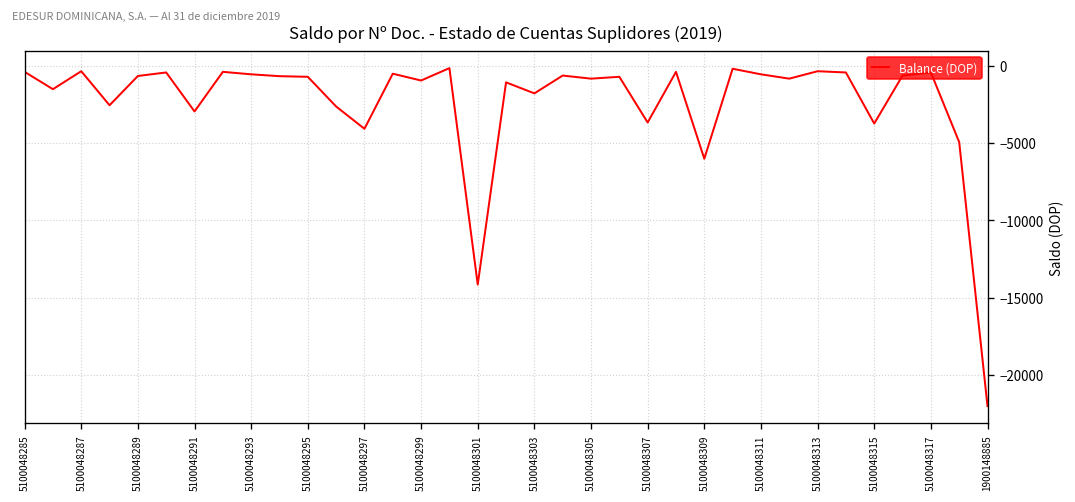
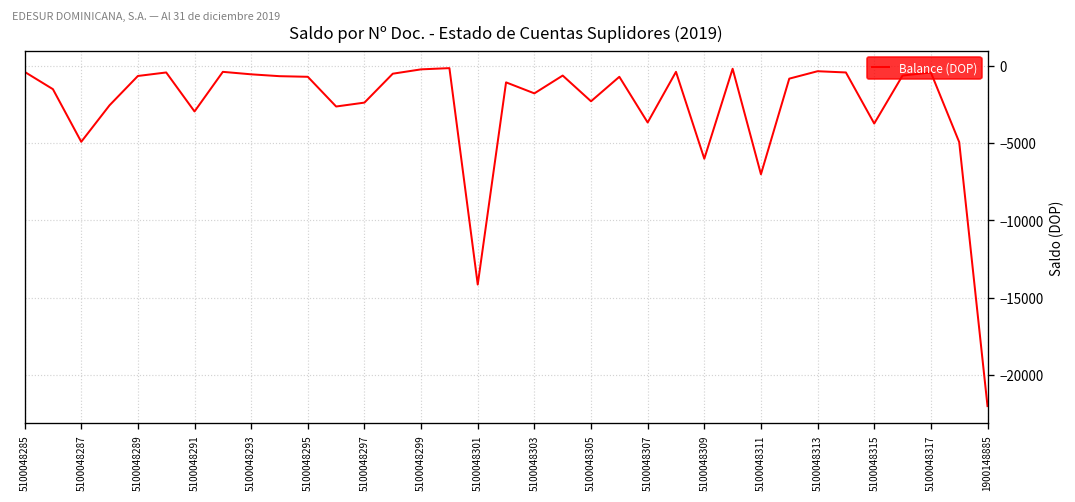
  {
    "5100048285": -400,
-   "5100048287": -400,
+   "5100048287": -4900,
    "5100048289": -700,
    "5100048291": -3000,
    "5100048293": -600,
    "5100048295": -700,
-   "5100048297": -4100,
-   "5100048299": -1000,
+   "5100048297": -2400,
+   "5100048299": -200,
    "5100048301": -14100,
    "5100048303": -1800,
-   "5100048305": -800,
+   "5100048305": -2300,
    "5100048307": -3700,
    "5100048309": -6000,
-   "5100048311": -600,
+   "5100048311": -7000,
    "5100048313": -400,
    "5100048315": -3700,
    "1900148885": -22000
  }
